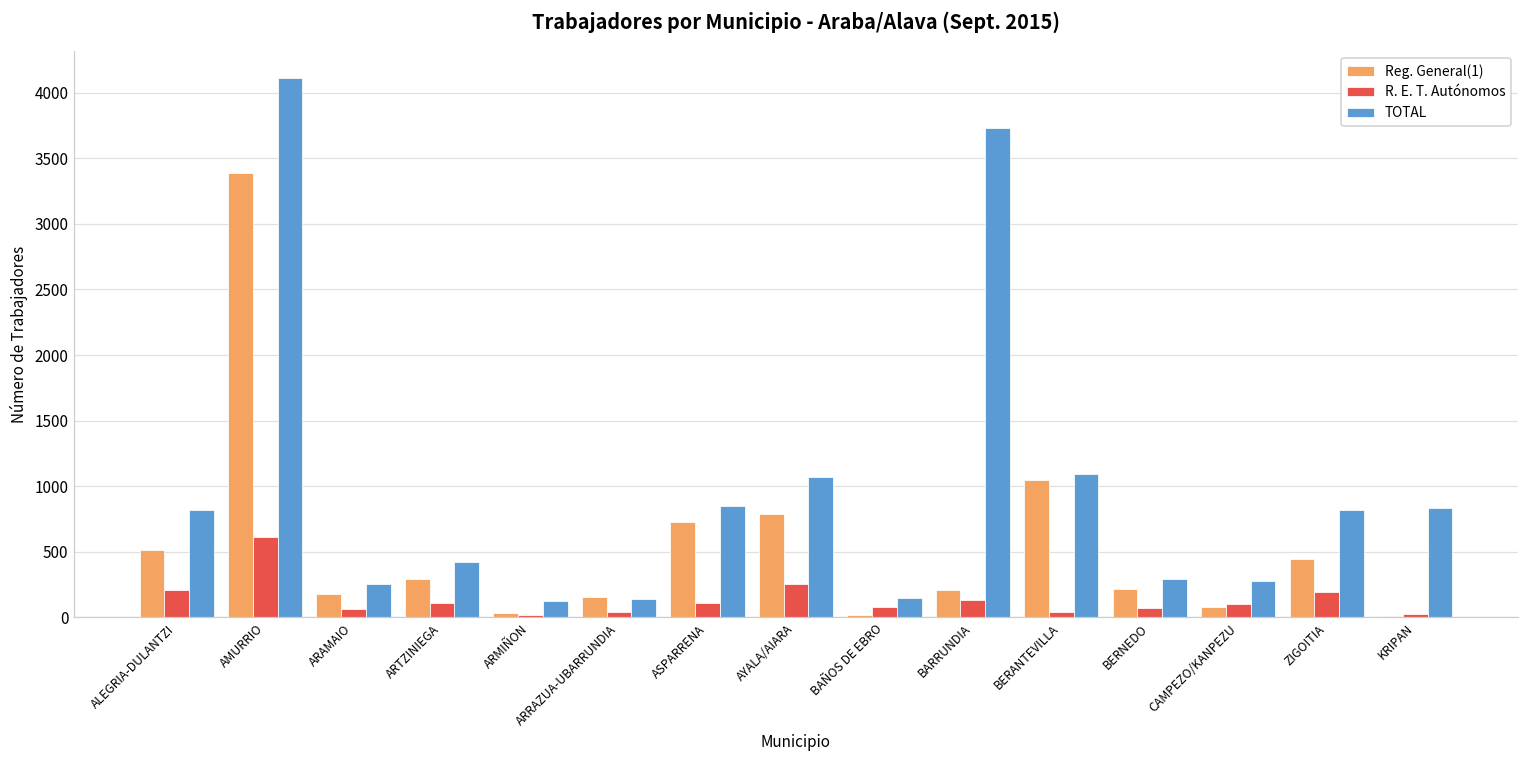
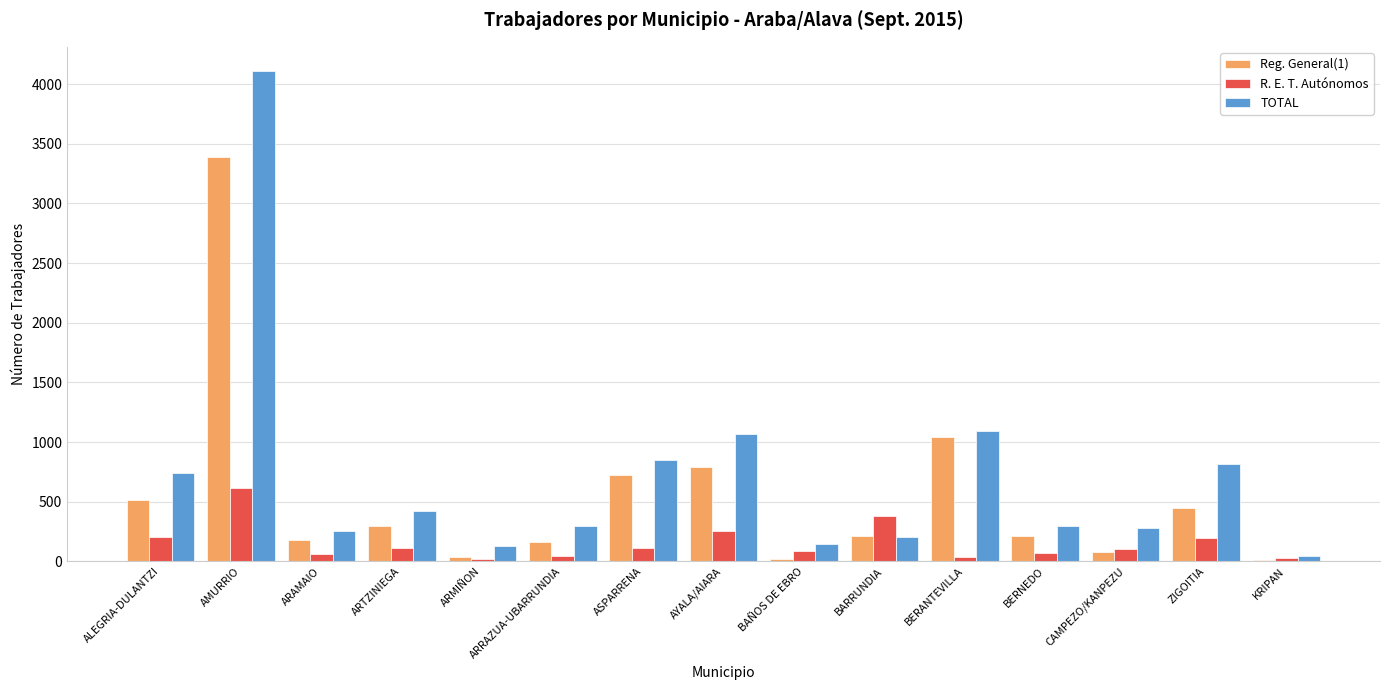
  {
    "Reg. General(1)": {
      "ALEGRIA-DULANTZI": 510,
      "AMURRIO": 3390,
      "ARAMAIO": 180,
      "ARTZINIEGA": 300,
      "ARMIÑON": 40,
      "ARRAZUA-UBARRUNDIA": 160,
      "ASPARRENA": 730,
      "AYALA/AIARA": 790,
      "BARRUNDIA": 210,
      "BERANTEVILLA": 1040,
      "BERNEDO": 210,
      "CAMPEZO/KANPEZU": 80,
      "ZIGOITIA": 450
    },
    "R. E. T. Autónomos": {
      "ALEGRIA-DULANTZI": 210,
      "AMURRIO": 620,
      "ARAMAIO": 70,
      "ARTZINIEGA": 110,
      "ARMIÑON": 20,
      "ARRAZUA-UBARRUNDIA": 40,
      "ASPARRENA": 110,
      "AYALA/AIARA": 260,
      "BAÑOS DE EBRO": 80,
-     "BARRUNDIA": 130,
+     "BARRUNDIA": 380,
      "BERANTEVILLA": 40,
      "BERNEDO": 70,
      "CAMPEZO/KANPEZU": 100,
      "ZIGOITIA": 200,
      "KRIPAN": 30
    },
    "TOTAL": {
-     "ALEGRIA-DULANTZI": 820,
+     "ALEGRIA-DULANTZI": 740,
      "AMURRIO": 4110,
      "ARAMAIO": 250,
      "ARTZINIEGA": 420,
      "ARMIÑON": 130,
-     "ARRAZUA-UBARRUNDIA": 140,
+     "ARRAZUA-UBARRUNDIA": 290,
      "ASPARRENA": 850,
      "AYALA/AIARA": 1070,
      "BAÑOS DE EBRO": 150,
-     "BARRUNDIA": 3730,
+     "BARRUNDIA": 200,
      "BERANTEVILLA": 1090,
      "BERNEDO": 290,
      "CAMPEZO/KANPEZU": 280,
      "ZIGOITIA": 820,
-     "KRIPAN": 830
+     "KRIPAN": 50
    }
  }
